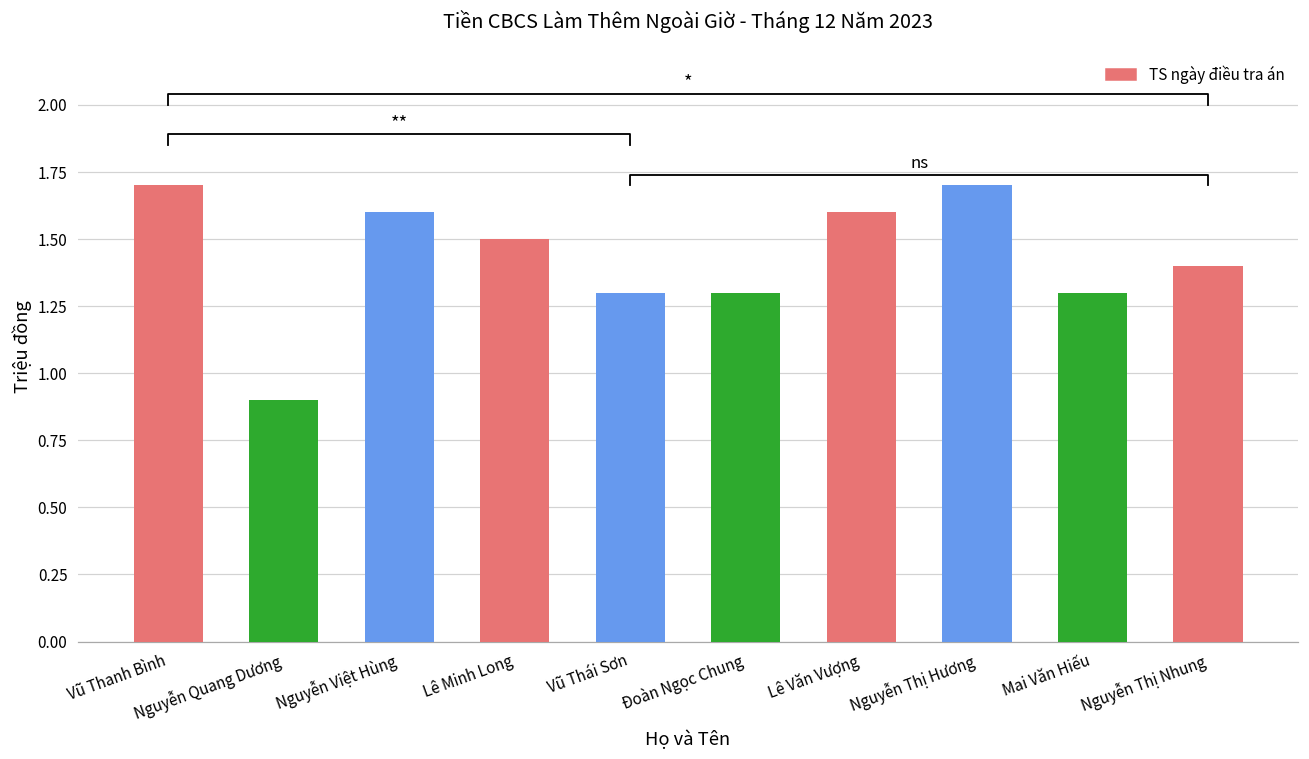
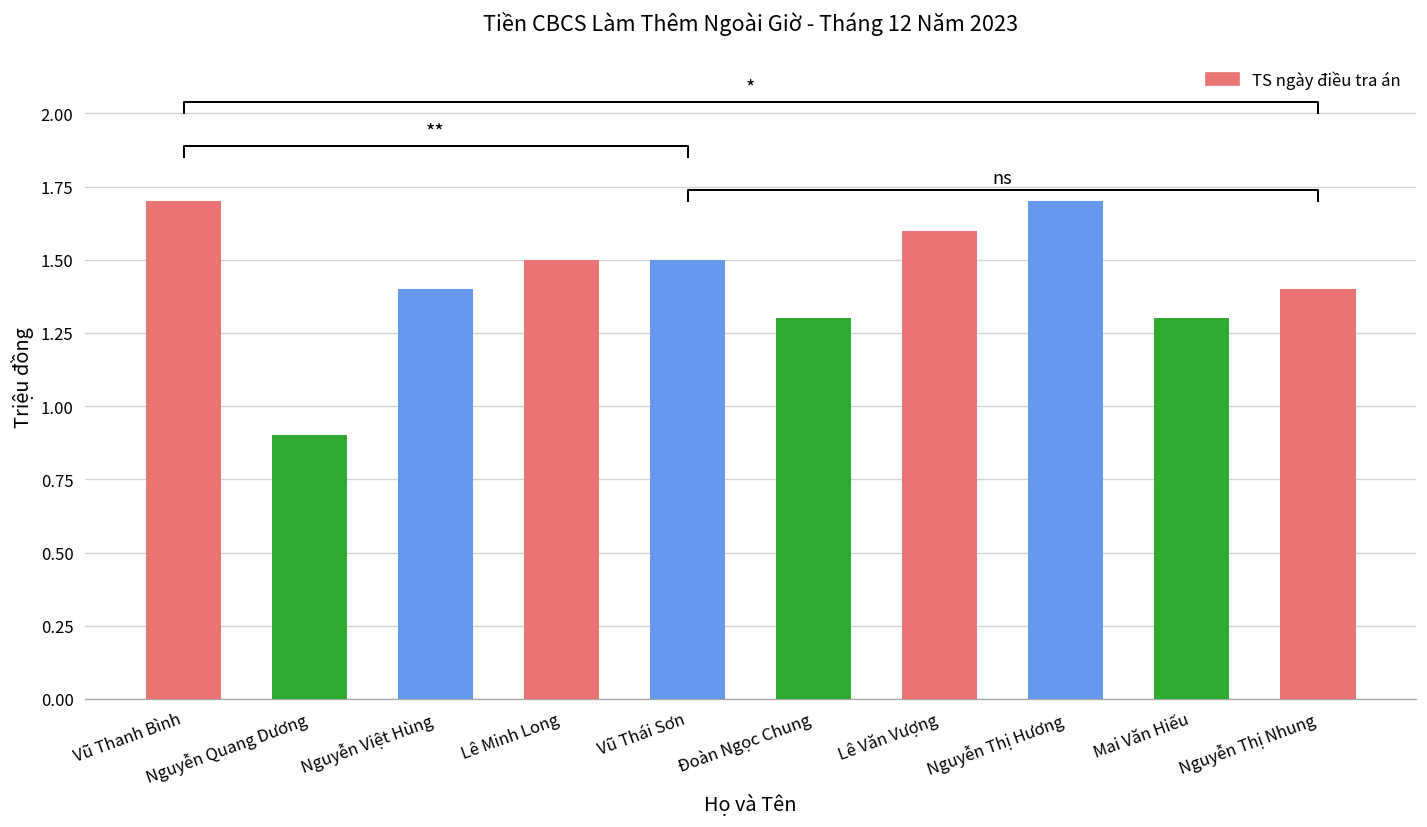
  {
    "TS ngày điều tra án": {
      "Vũ Thanh Bình": 1.7,
      "Nguyễn Quang Dương": 0.9,
-     "Nguyễn Việt Hùng": 1.6,
+     "Nguyễn Việt Hùng": 1.4,
      "Lê Minh Long": 1.5,
-     "Vũ Thái Sơn": 1.3,
+     "Vũ Thái Sơn": 1.5,
      "Đoàn Ngọc Chung": 1.3,
      "Lê Văn Vượng": 1.6,
      "Nguyễn Thị Hương": 1.7,
      "Mai Văn Hiếu": 1.3,
      "Nguyễn Thị Nhung": 1.4
    }
  }
